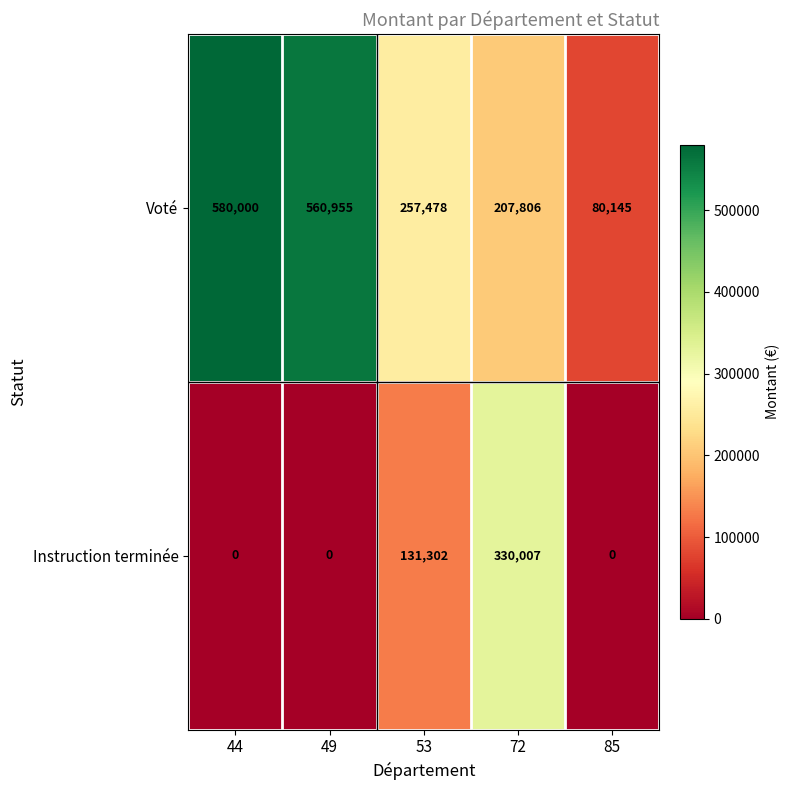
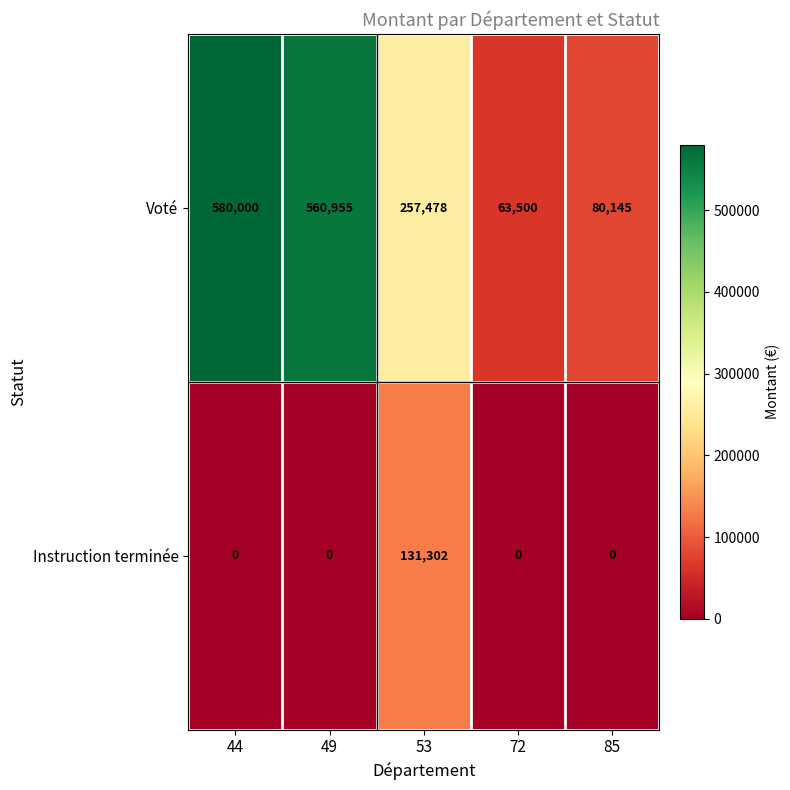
  {
    "Voté": {
      "44": "580,000",
      "49": "560,955",
      "53": "257,478",
-     "72": "207,806",
+     "72": "63,500",
      "85": "80,145"
    },
    "Instruction terminée": {
      "44": "0",
      "49": "0",
      "53": "131,302",
-     "72": "330,007",
+     "72": "0",
      "85": "0"
    }
  }
